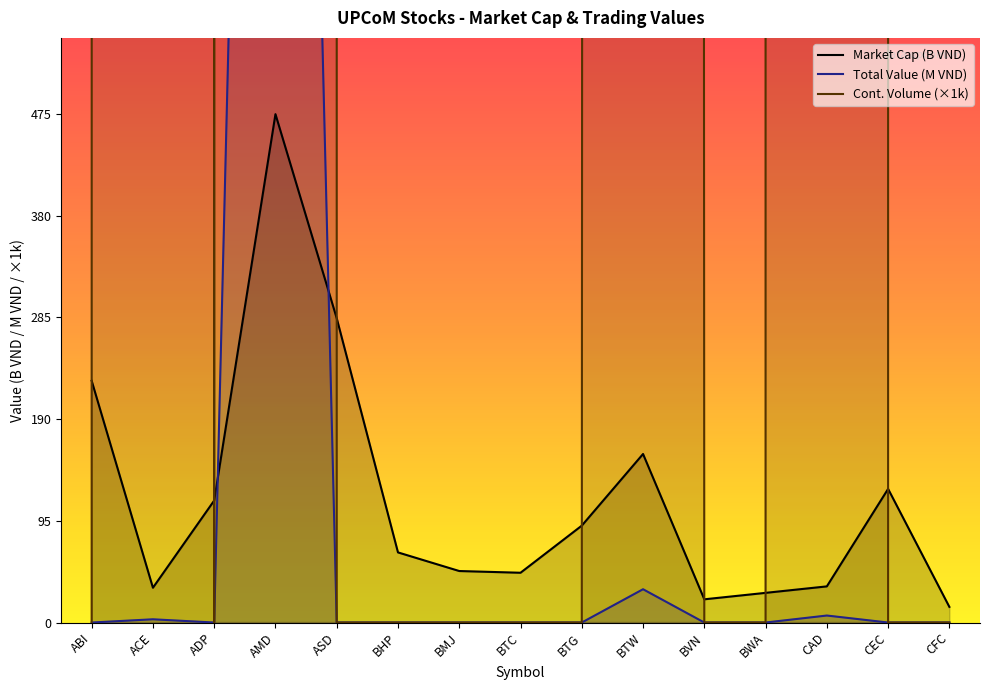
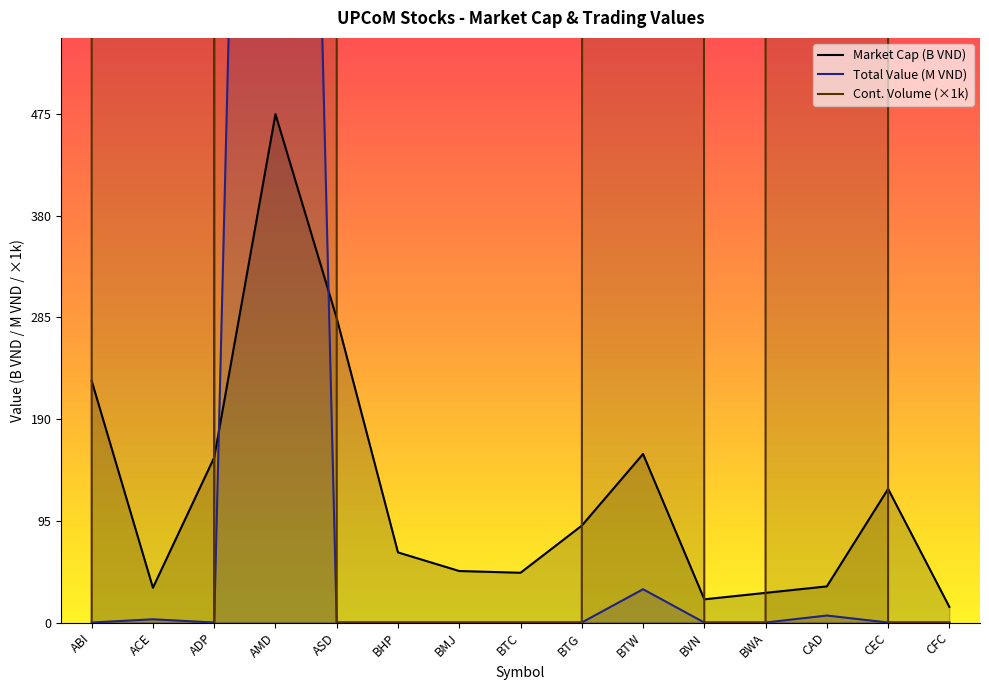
  {
    "Market Cap (B VND)": {
      "ABI": 226,
      "ACE": 33,
-     "ADP": 114,
+     "ADP": 154,
      "AMD": 475,
      "ASD": 284,
      "BHP": 66,
      "BMJ": 48,
      "BTC": 47,
      "BTG": 91,
      "BTW": 157,
      "BVN": 22,
      "BWA": 28,
      "CAD": 34,
      "CEC": 125,
      "CFC": 15
    },
    "Total Value (M VND)": {
      "ACE": 3,
      "BTW": 31,
      "CAD": 7
    }
  }
